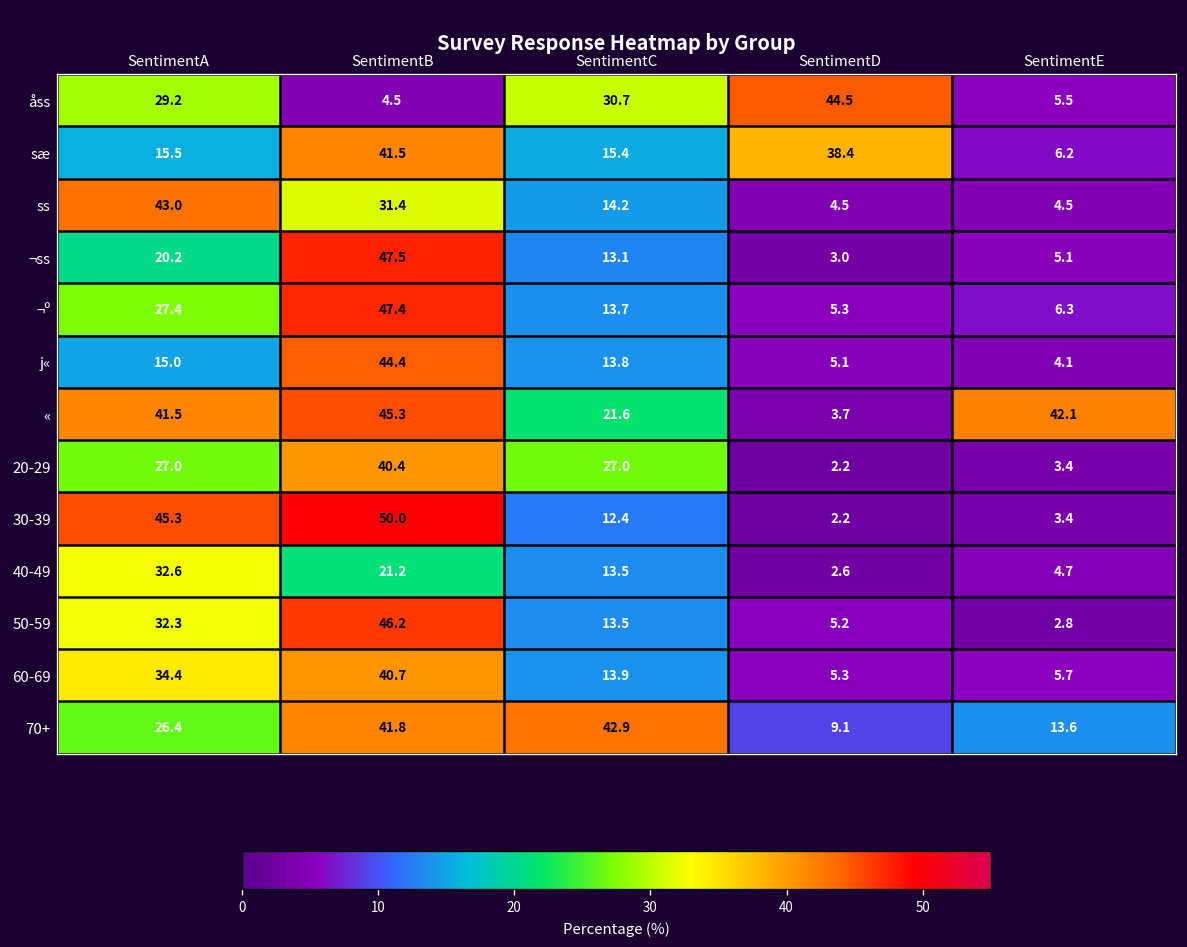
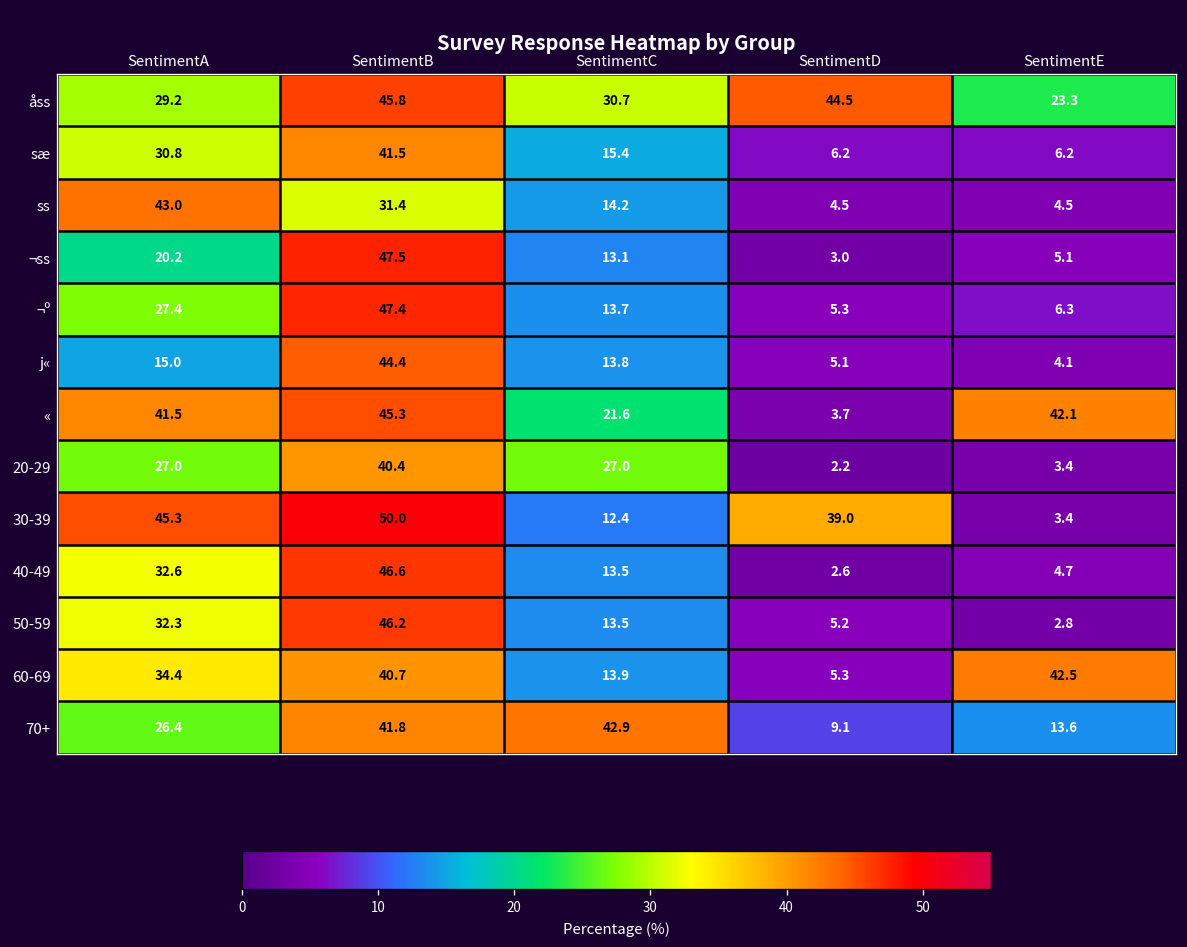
  {
    "åss": {
      "SentimentA": 29.2,
-     "SentimentB": 4.5,
+     "SentimentB": 45.8,
      "SentimentC": 30.7,
      "SentimentD": 44.5,
-     "SentimentE": 5.5
+     "SentimentE": 23.3
    },
    "sæ": {
-     "SentimentA": 15.5,
+     "SentimentA": 30.8,
      "SentimentB": 41.5,
      "SentimentC": 15.4,
-     "SentimentD": 38.4,
+     "SentimentD": 6.2,
      "SentimentE": 6.2
    },
    "ss": {
      "SentimentA": 43.0,
      "SentimentB": 31.4,
      "SentimentC": 14.2,
      "SentimentD": 4.5,
      "SentimentE": 4.5
    },
    "¬ss": {
      "SentimentA": 20.2,
      "SentimentB": 47.5,
      "SentimentC": 13.1,
      "SentimentD": 3.0,
      "SentimentE": 5.1
    },
    "¬º": {
      "SentimentA": 27.4,
      "SentimentB": 47.4,
      "SentimentC": 13.7,
      "SentimentD": 5.3,
      "SentimentE": 6.3
    },
    "j«": {
      "SentimentA": 15.0,
      "SentimentB": 44.4,
      "SentimentC": 13.8,
      "SentimentD": 5.1,
      "SentimentE": 4.1
    },
    "«": {
      "SentimentA": 41.5,
      "SentimentB": 45.3,
      "SentimentC": 21.6,
      "SentimentD": 3.7,
      "SentimentE": 42.1
    },
    "20-29": {
      "SentimentA": 27.0,
      "SentimentB": 40.4,
      "SentimentC": 27.0,
      "SentimentD": 2.2,
      "SentimentE": 3.4
    },
    "30-39": {
      "SentimentA": 45.3,
      "SentimentB": 50.0,
      "SentimentC": 12.4,
-     "SentimentD": 2.2,
+     "SentimentD": 39.0,
      "SentimentE": 3.4
    },
    "40-49": {
      "SentimentA": 32.6,
-     "SentimentB": 21.2,
+     "SentimentB": 46.6,
      "SentimentC": 13.5,
      "SentimentD": 2.6,
      "SentimentE": 4.7
    },
    "50-59": {
      "SentimentA": 32.3,
      "SentimentB": 46.2,
      "SentimentC": 13.5,
      "SentimentD": 5.2,
      "SentimentE": 2.8
    },
    "60-69": {
      "SentimentA": 34.4,
      "SentimentB": 40.7,
      "SentimentC": 13.9,
      "SentimentD": 5.3,
-     "SentimentE": 5.7
+     "SentimentE": 42.5
    },
    "70+": {
      "SentimentA": 26.4,
      "SentimentB": 41.8,
      "SentimentC": 42.9,
      "SentimentD": 9.1,
      "SentimentE": 13.6
    }
  }
